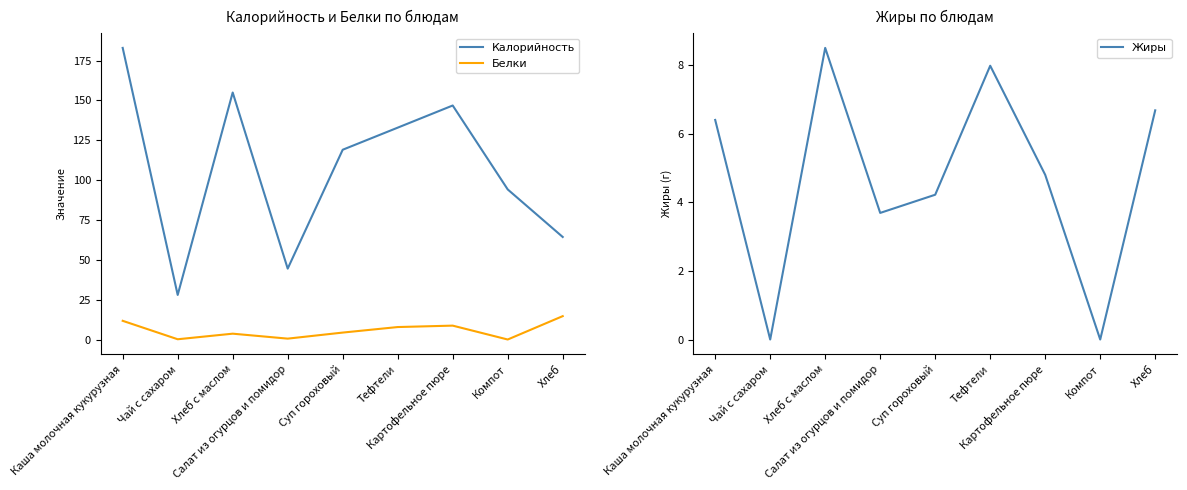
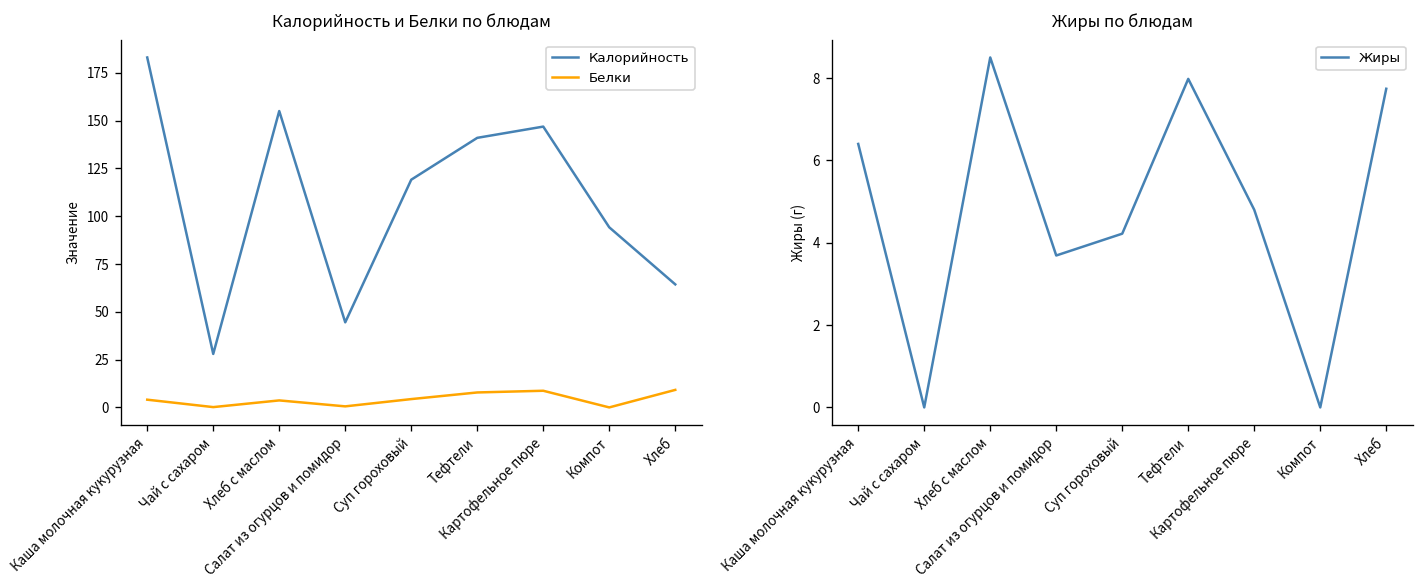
  {
    "Калорийность и Белки по блюдам": {
      "Калорийность": {
        "Каша молочная кукурузная": 183,
        "Чай с сахаром": 28,
        "Хлеб с маслом": 155,
        "Салат из огурцов и помидор": 45,
        "Суп гороховый": 119,
-       "Тефтели": 133,
+       "Тефтели": 141,
        "Картофельное пюре": 147,
        "Компот": 94,
        "Хлеб": 64
      },
      "Белки": {
-       "Каша молочная кукурузная": 12,
+       "Каша молочная кукурузная": 4,
        "Чай с сахаром": 0,
        "Хлеб с маслом": 4,
        "Салат из огурцов и помидор": 1,
        "Суп гороховый": 4,
        "Тефтели": 8,
        "Картофельное пюре": 9,
        "Компот": 0,
-       "Хлеб": 15
+       "Хлеб": 9
      }
    },
    "Жиры по блюдам": {
      "Каша молочная кукурузная": 6.4,
      "Чай с сахаром": 0.0,
      "Хлеб с маслом": 8.5,
      "Салат из огурцов и помидор": 3.7,
      "Суп гороховый": 4.2,
      "Тефтели": 8.0,
      "Картофельное пюре": 4.8,
      "Компот": 0.0,
-     "Хлеб": 6.7
+     "Хлеб": 7.7
    }
  }
